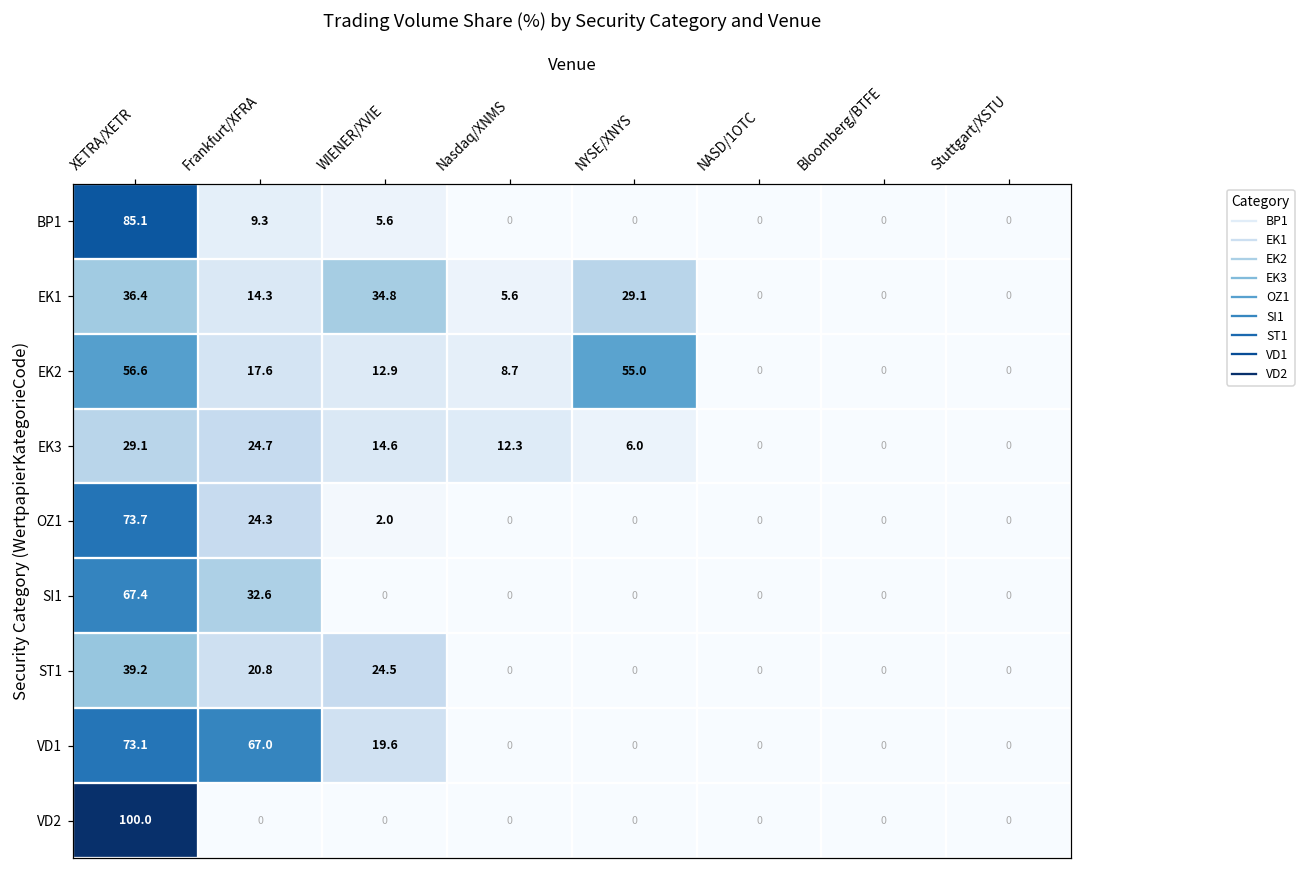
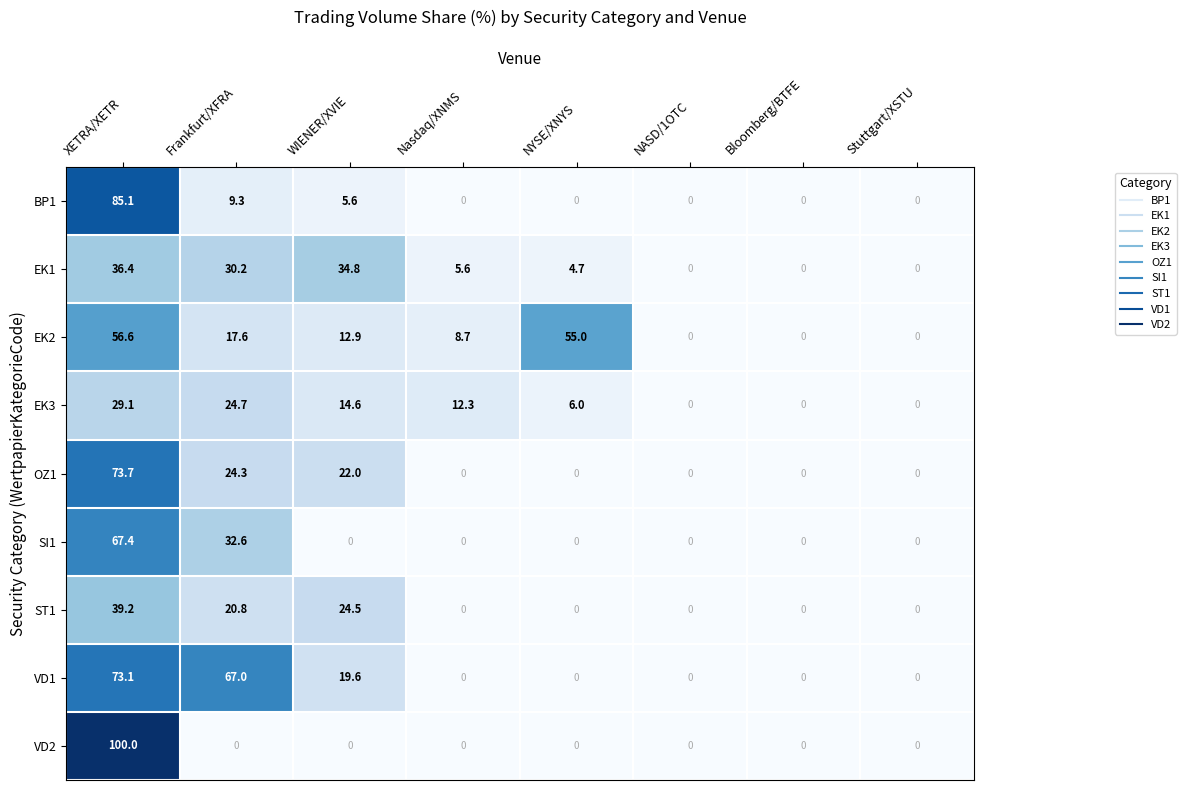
  {
    "BP1": {
      "XETRA/XETR": 85.1,
      "Frankfurt/XFRA": 9.3,
      "WIENER/XVIE": 5.6,
      "Nasdaq/XNMS": 0,
      "NYSE/XNYS": 0,
      "NASD/1OTC": 0,
      "Bloomberg/BTFE": 0,
      "Stuttgart/XSTU": 0
    },
    "EK1": {
      "XETRA/XETR": 36.4,
-     "Frankfurt/XFRA": 14.3,
+     "Frankfurt/XFRA": 30.2,
      "WIENER/XVIE": 34.8,
      "Nasdaq/XNMS": 5.6,
-     "NYSE/XNYS": 29.1,
+     "NYSE/XNYS": 4.7,
      "NASD/1OTC": 0,
      "Bloomberg/BTFE": 0,
      "Stuttgart/XSTU": 0
    },
    "EK2": {
      "XETRA/XETR": 56.6,
      "Frankfurt/XFRA": 17.6,
      "WIENER/XVIE": 12.9,
      "Nasdaq/XNMS": 8.7,
      "NYSE/XNYS": 55.0,
      "NASD/1OTC": 0,
      "Bloomberg/BTFE": 0,
      "Stuttgart/XSTU": 0
    },
    "EK3": {
      "XETRA/XETR": 29.1,
      "Frankfurt/XFRA": 24.7,
      "WIENER/XVIE": 14.6,
      "Nasdaq/XNMS": 12.3,
      "NYSE/XNYS": 6.0,
      "NASD/1OTC": 0,
      "Bloomberg/BTFE": 0,
      "Stuttgart/XSTU": 0
    },
    "OZ1": {
      "XETRA/XETR": 73.7,
      "Frankfurt/XFRA": 24.3,
-     "WIENER/XVIE": 2.0,
+     "WIENER/XVIE": 22.0,
      "Nasdaq/XNMS": 0,
      "NYSE/XNYS": 0,
      "NASD/1OTC": 0,
      "Bloomberg/BTFE": 0,
      "Stuttgart/XSTU": 0
    },
    "SI1": {
      "XETRA/XETR": 67.4,
      "Frankfurt/XFRA": 32.6,
      "WIENER/XVIE": 0,
      "Nasdaq/XNMS": 0,
      "NYSE/XNYS": 0,
      "NASD/1OTC": 0,
      "Bloomberg/BTFE": 0,
      "Stuttgart/XSTU": 0
    },
    "ST1": {
      "XETRA/XETR": 39.2,
      "Frankfurt/XFRA": 20.8,
      "WIENER/XVIE": 24.5,
      "Nasdaq/XNMS": 0,
      "NYSE/XNYS": 0,
      "NASD/1OTC": 0,
      "Bloomberg/BTFE": 0,
      "Stuttgart/XSTU": 0
    },
    "VD1": {
      "XETRA/XETR": 73.1,
      "Frankfurt/XFRA": 67.0,
      "WIENER/XVIE": 19.6,
      "Nasdaq/XNMS": 0,
      "NYSE/XNYS": 0,
      "NASD/1OTC": 0,
      "Bloomberg/BTFE": 0,
      "Stuttgart/XSTU": 0
    },
    "VD2": {
      "XETRA/XETR": 100.0,
      "Frankfurt/XFRA": 0,
      "WIENER/XVIE": 0,
      "Nasdaq/XNMS": 0,
      "NYSE/XNYS": 0,
      "NASD/1OTC": 0,
      "Bloomberg/BTFE": 0,
      "Stuttgart/XSTU": 0
    }
  }
